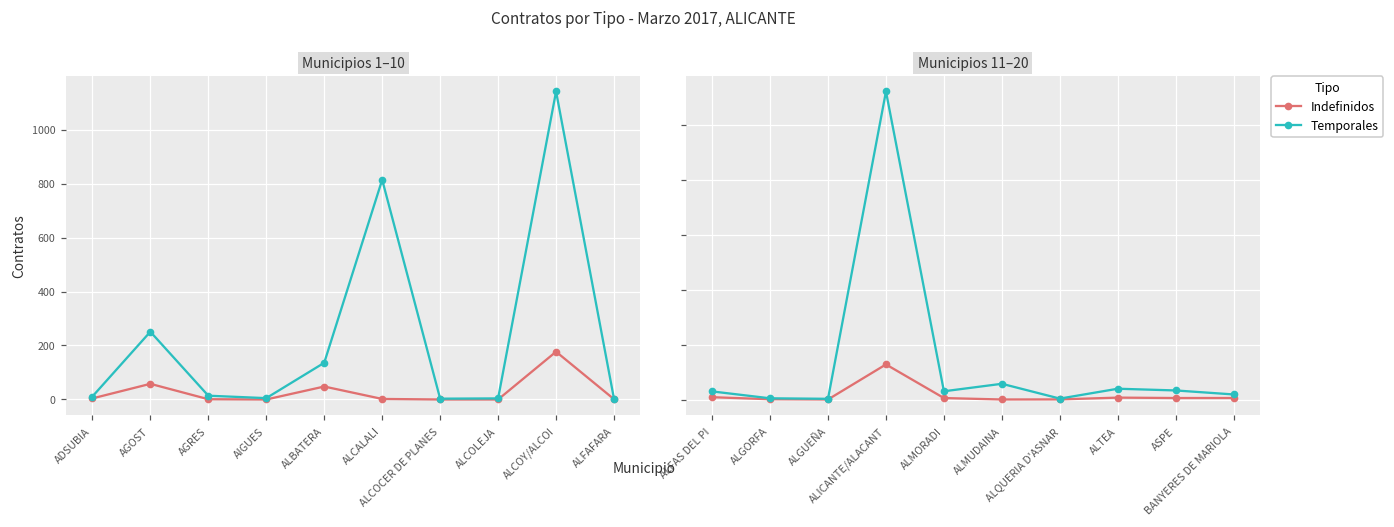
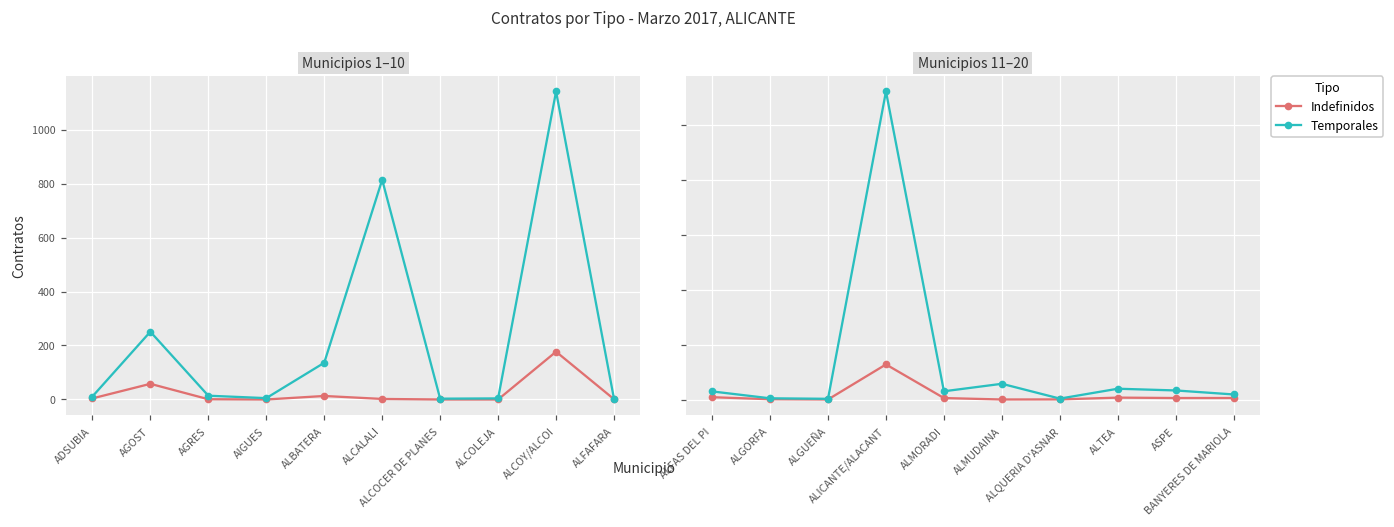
  {
    "Municipios 1–10": {
      "Indefinidos": {
        "AGOST": 60,
        "AGRES": 0,
-       "ALBATERA": 50,
+       "ALBATERA": 10,
        "ALCALALI": 0,
        "ALCOY/ALCOI": 180
      },
      "Temporales": {
        "AGOST": 250,
        "AGRES": 10,
        "ALBATERA": 140,
        "ALCALALI": 810,
        "ALCOY/ALCOI": 1140
      }
    }
  }
